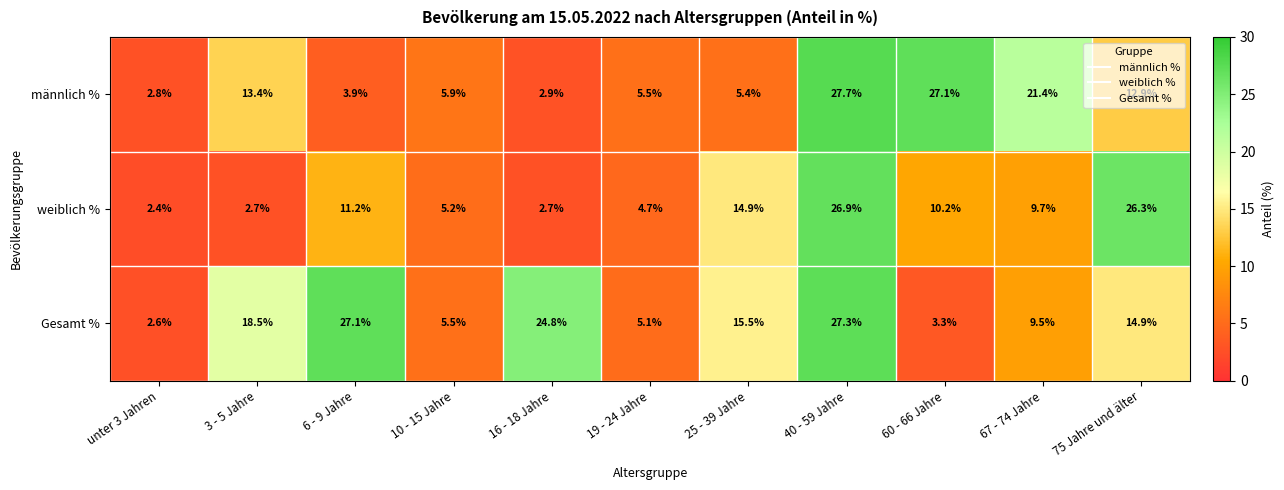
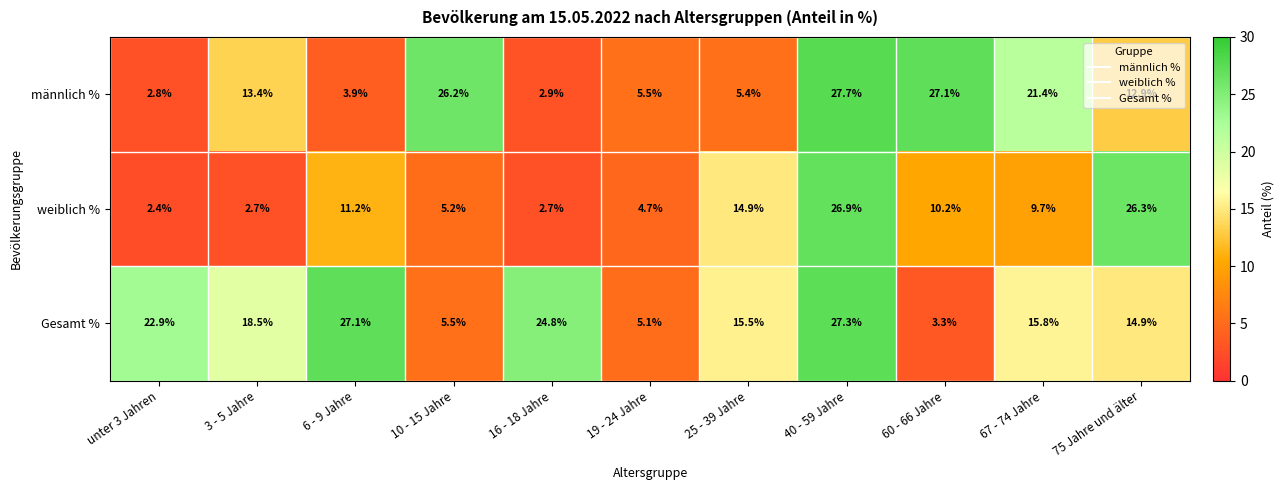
  {
    "männlich %": {
      "unter 3 Jahren": "2.8%",
      "3 - 5 Jahre": "13.4%",
      "6 - 9 Jahre": "3.9%",
-     "10 - 15 Jahre": "5.9%",
+     "10 - 15 Jahre": "26.2%",
      "16 - 18 Jahre": "2.9%",
      "19 - 24 Jahre": "5.5%",
      "25 - 39 Jahre": "5.4%",
      "40 - 59 Jahre": "27.7%",
      "60 - 66 Jahre": "27.1%",
      "67 - 74 Jahre": "21.4%"
    },
    "weiblich %": {
      "unter 3 Jahren": "2.4%",
      "3 - 5 Jahre": "2.7%",
      "6 - 9 Jahre": "11.2%",
      "10 - 15 Jahre": "5.2%",
      "16 - 18 Jahre": "2.7%",
      "19 - 24 Jahre": "4.7%",
      "25 - 39 Jahre": "14.9%",
      "40 - 59 Jahre": "26.9%",
      "60 - 66 Jahre": "10.2%",
      "67 - 74 Jahre": "9.7%",
      "75 Jahre und älter": "26.3%"
    },
    "Gesamt %": {
-     "unter 3 Jahren": "2.6%",
+     "unter 3 Jahren": "22.9%",
      "3 - 5 Jahre": "18.5%",
      "6 - 9 Jahre": "27.1%",
      "10 - 15 Jahre": "5.5%",
      "16 - 18 Jahre": "24.8%",
      "19 - 24 Jahre": "5.1%",
      "25 - 39 Jahre": "15.5%",
      "40 - 59 Jahre": "27.3%",
      "60 - 66 Jahre": "3.3%",
-     "67 - 74 Jahre": "9.5%",
+     "67 - 74 Jahre": "15.8%",
      "75 Jahre und älter": "14.9%"
    }
  }
